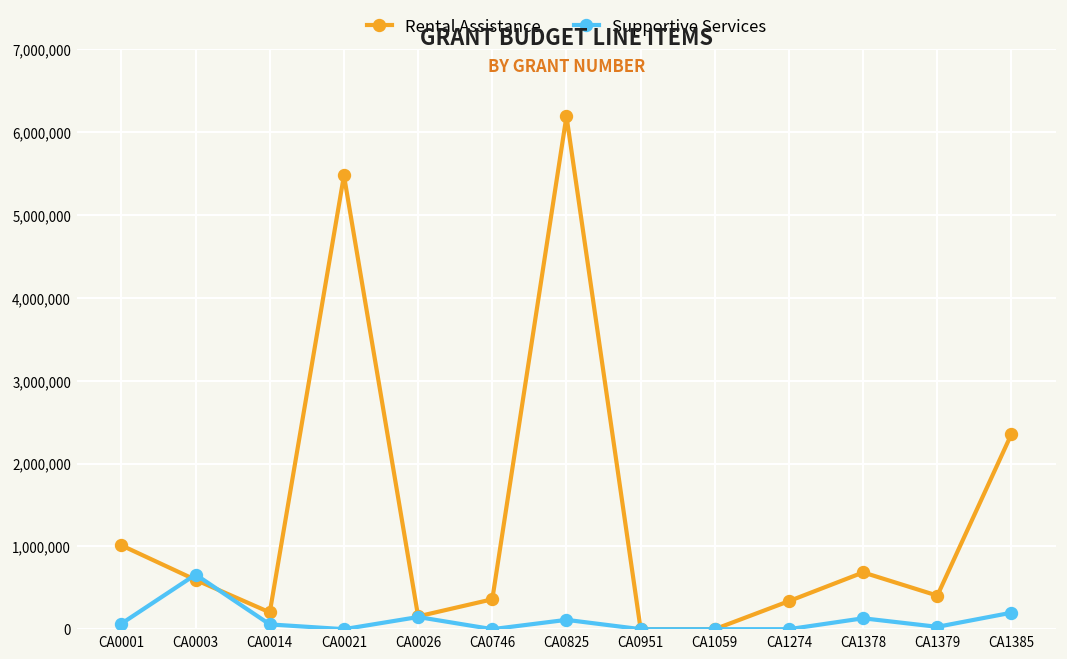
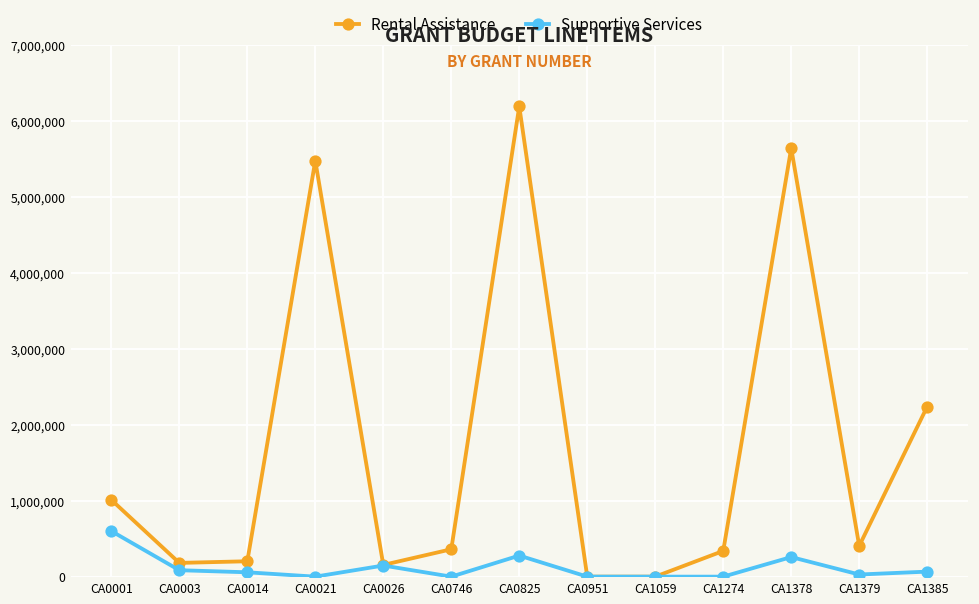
  {
    "Rental Assistance": {
      "CA0001": "1,000,000",
-     "CA0003": "600,000",
+     "CA0003": "200,000",
      "CA0014": "200,000",
      "CA0021": "5,500,000",
      "CA0746": "400,000",
      "CA0825": "6,200,000",
      "CA1274": "300,000",
-     "CA1378": "700,000",
+     "CA1378": "5,600,000",
      "CA1379": "400,000",
-     "CA1385": "2,400,000"
+     "CA1385": "2,200,000"
    },
    "Supportive Services": {
-     "CA0001": "100,000",
-     "CA0003": "700,000",
+     "CA0001": "600,000",
+     "CA0003": "100,000",
      "CA0014": "100,000",
      "CA0021": "0",
      "CA0746": "0",
-     "CA0825": "100,000",
+     "CA0825": "300,000",
      "CA1274": "0",
-     "CA1378": "100,000",
+     "CA1378": "300,000",
      "CA1379": "0",
-     "CA1385": "200,000"
+     "CA1385": "100,000"
    }
  }
